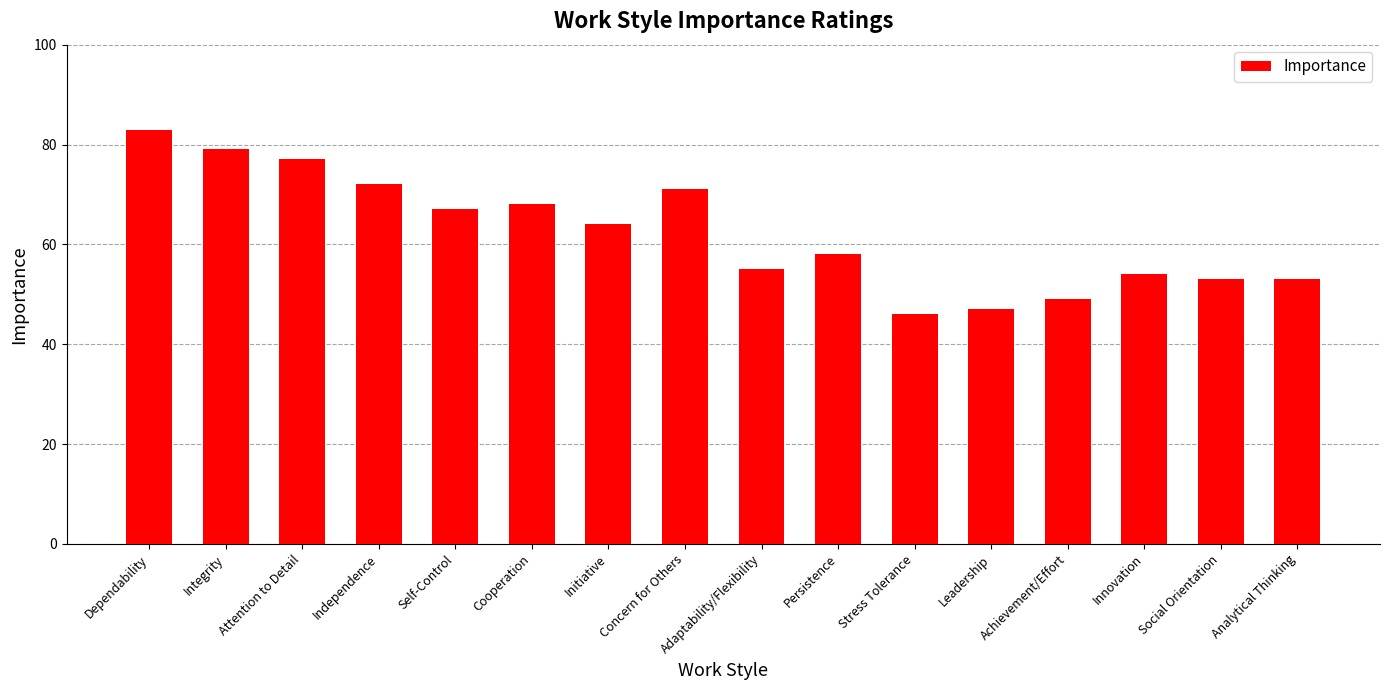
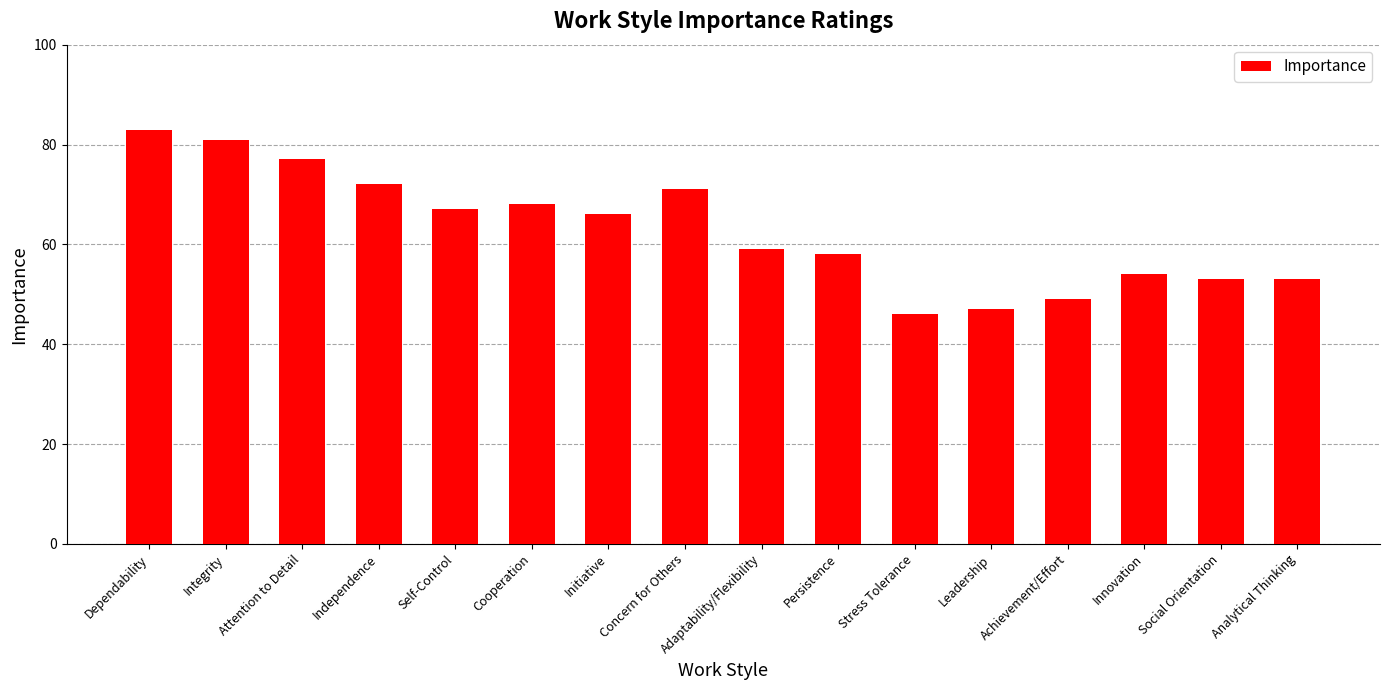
  {
    "Dependability": 83,
-   "Integrity": 79,
+   "Integrity": 81,
    "Attention to Detail": 77,
    "Independence": 72,
    "Self-Control": 67,
    "Cooperation": 68,
-   "Initiative": 64,
+   "Initiative": 66,
    "Concern for Others": 71,
-   "Adaptability/Flexibility": 55,
+   "Adaptability/Flexibility": 59,
    "Persistence": 58,
    "Stress Tolerance": 46,
    "Leadership": 47,
    "Achievement/Effort": 49,
    "Innovation": 54,
    "Social Orientation": 53,
    "Analytical Thinking": 53
  }
